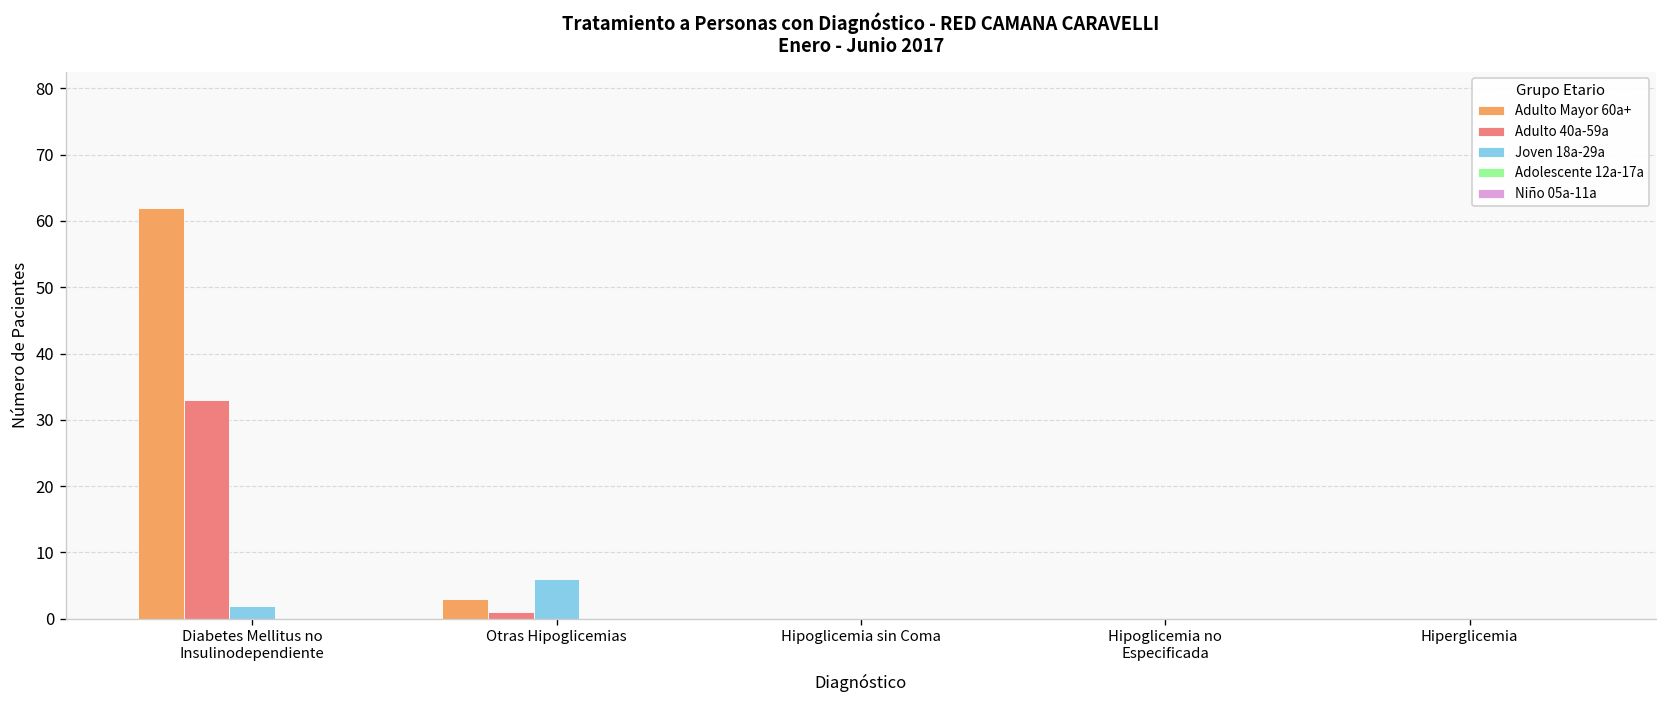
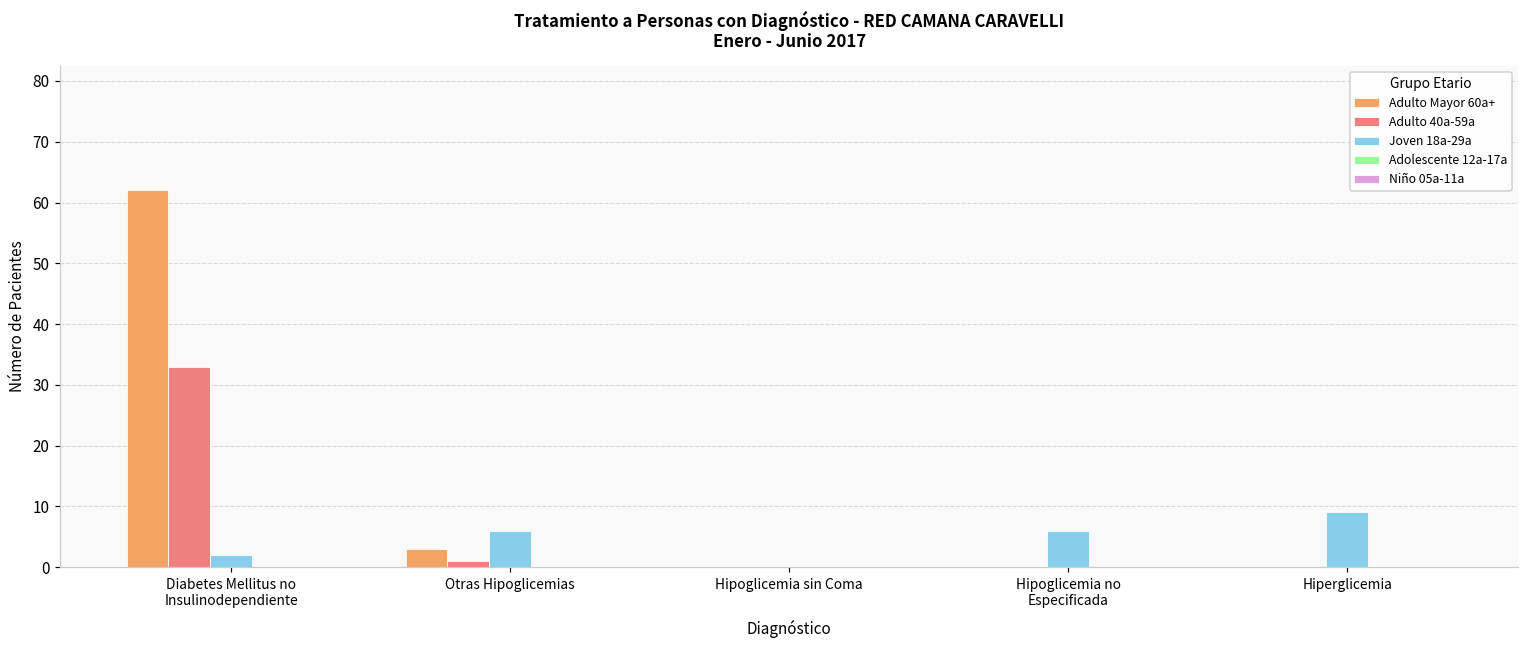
  {
    "Joven 18a-29a": {
      "Diabetes Mellitus no Insulinodependiente": 2,
      "Otras Hipoglicemias": 6,
      "Hipoglicemia sin Coma": 0,
-     "Hipoglicemia no Especificada": 0,
-     "Hiperglicemia": 0
+     "Hipoglicemia no Especificada": 6,
+     "Hiperglicemia": 9
    },
    "Adolescente 12a-17a": {
      "Diabetes Mellitus no Insulinodependiente": 0,
      "Otras Hipoglicemias": 0,
      "Hipoglicemia sin Coma": 0,
      "Hipoglicemia no Especificada": 0,
      "Hiperglicemia": 0
    },
    "Niño 05a-11a": {
      "Diabetes Mellitus no Insulinodependiente": 0,
      "Otras Hipoglicemias": 0,
      "Hipoglicemia sin Coma": 0,
      "Hipoglicemia no Especificada": 0,
      "Hiperglicemia": 0
    }
  }
